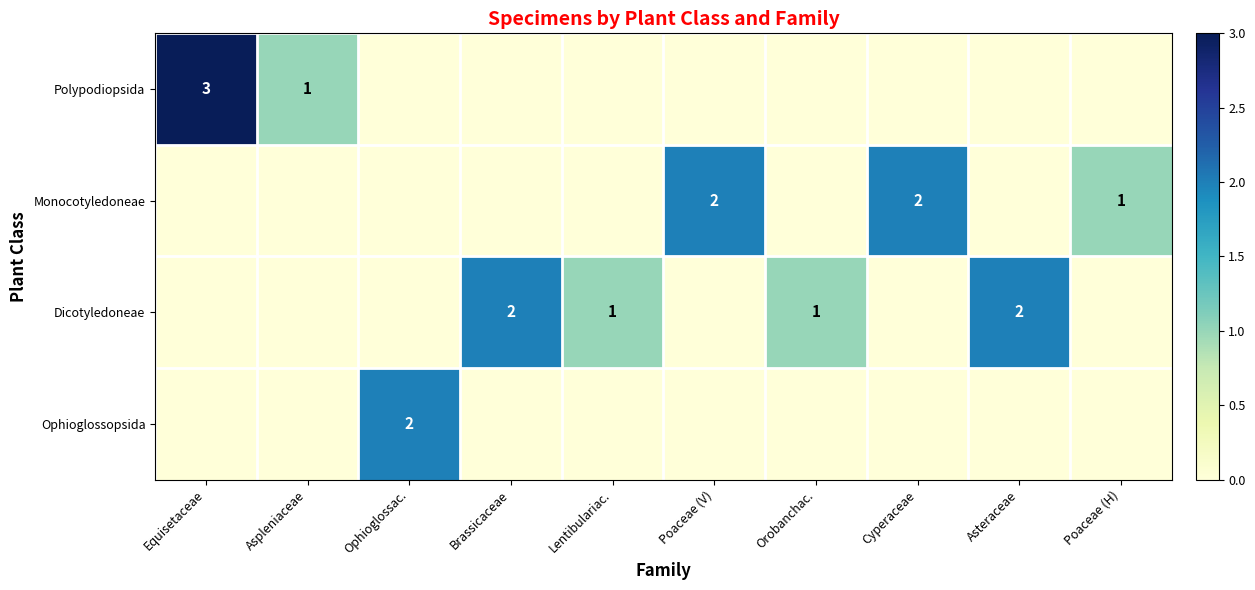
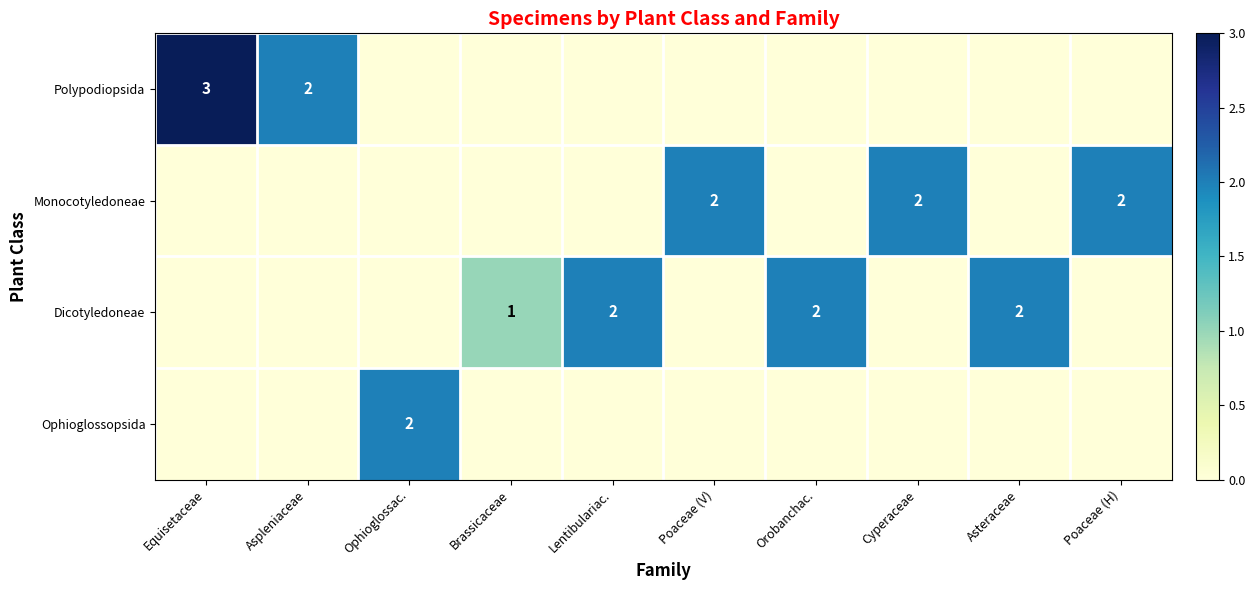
  {
    "Polypodiopsida": {
      "Equisetaceae": 3,
-     "Aspleniaceae": 1
+     "Aspleniaceae": 2
    },
    "Monocotyledoneae": {
      "Poaceae (V)": 2,
      "Cyperaceae": 2,
-     "Poaceae (H)": 1
+     "Poaceae (H)": 2
    },
    "Dicotyledoneae": {
-     "Brassicaceae": 2,
-     "Lentibulariac.": 1,
-     "Orobanchac.": 1,
+     "Brassicaceae": 1,
+     "Lentibulariac.": 2,
+     "Orobanchac.": 2,
      "Asteraceae": 2
    },
    "Ophioglossopsida": {
      "Ophioglossac.": 2
    }
  }
